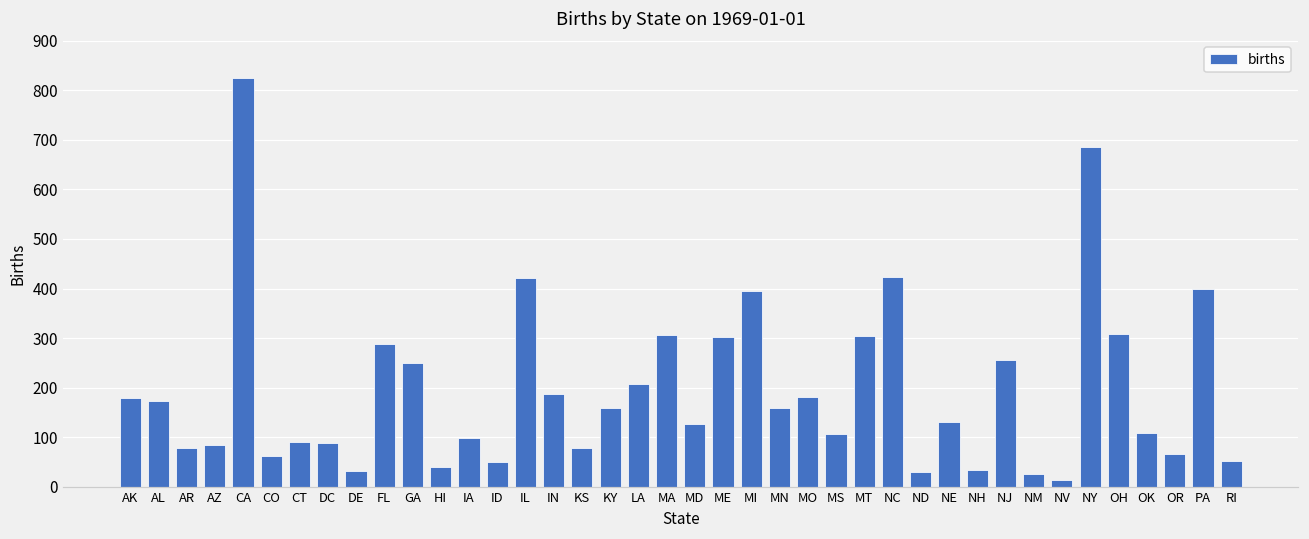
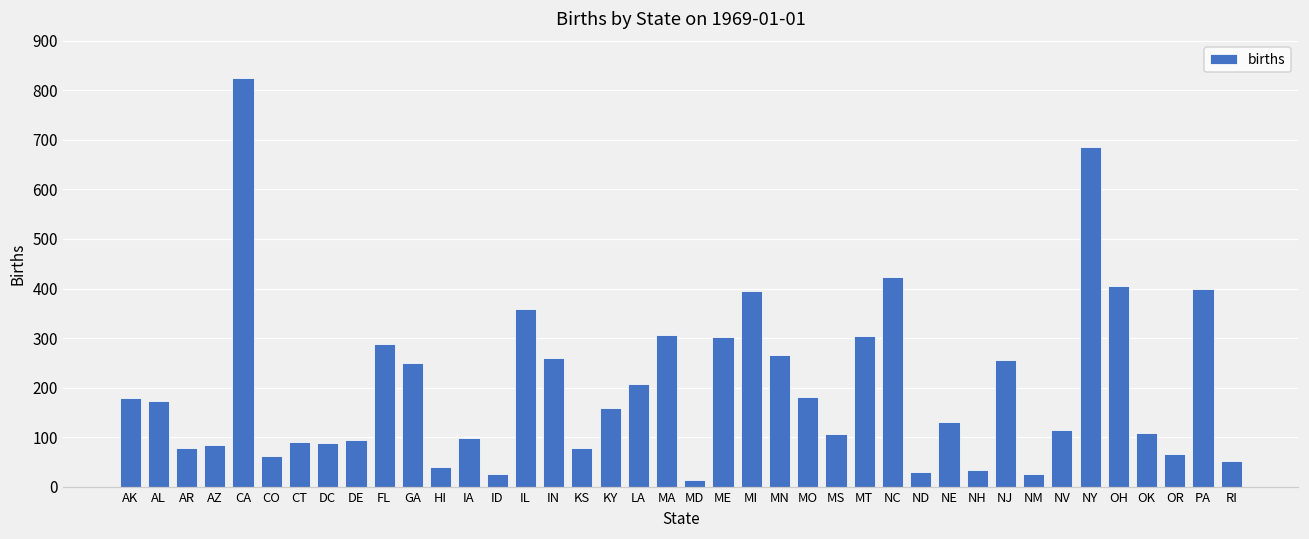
  {
    "AK": 180,
    "AL": 170,
    "AR": 80,
    "AZ": 80,
    "CA": 820,
    "CO": 60,
    "CT": 90,
    "DC": 90,
-   "DE": 30,
+   "DE": 90,
    "FL": 290,
    "GA": 250,
    "HI": 40,
    "IA": 100,
-   "ID": 50,
-   "IL": 420,
-   "IN": 190,
+   "ID": 30,
+   "IL": 360,
+   "IN": 260,
    "KS": 80,
    "KY": 160,
    "LA": 210,
    "MA": 310,
-   "MD": 130,
+   "MD": 10,
    "ME": 300,
    "MI": 390,
-   "MN": 160,
+   "MN": 270,
    "MO": 180,
    "MS": 110,
    "MT": 310,
    "NC": 420,
    "ND": 30,
    "NE": 130,
    "NH": 30,
    "NJ": 260,
    "NM": 30,
-   "NV": 10,
+   "NV": 110,
    "NY": 690,
-   "OH": 310,
+   "OH": 410,
    "OK": 110,
    "OR": 70,
    "PA": 400,
    "RI": 50
  }
